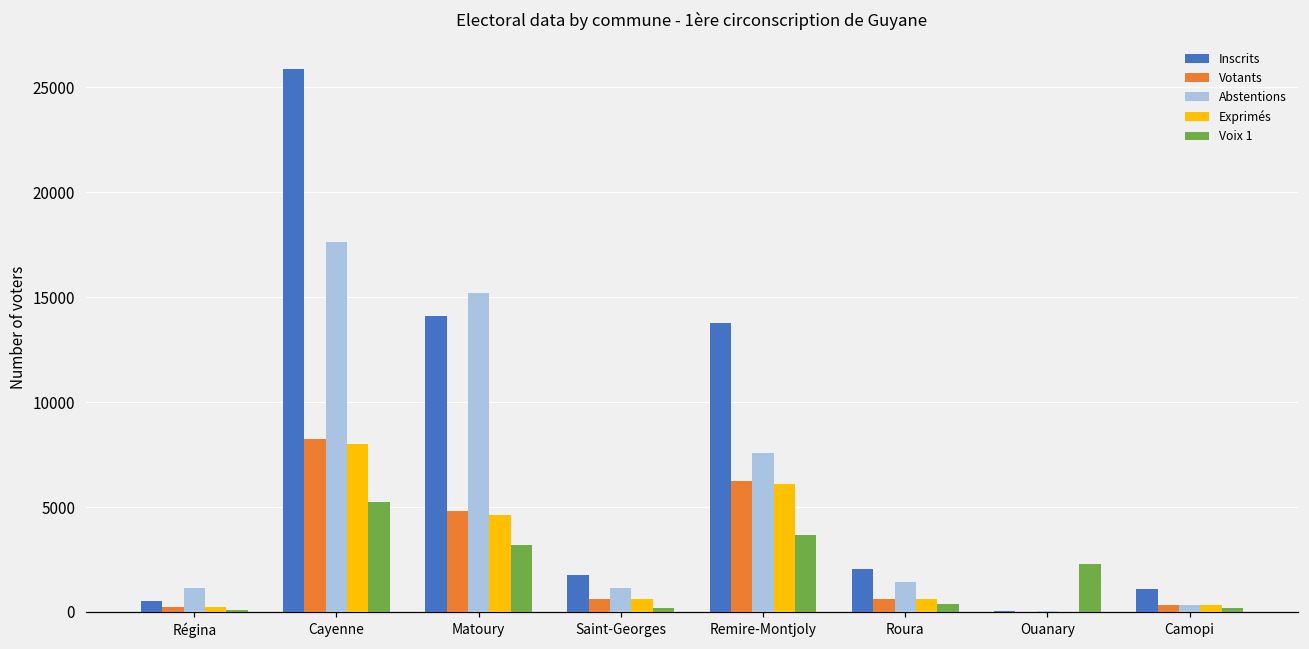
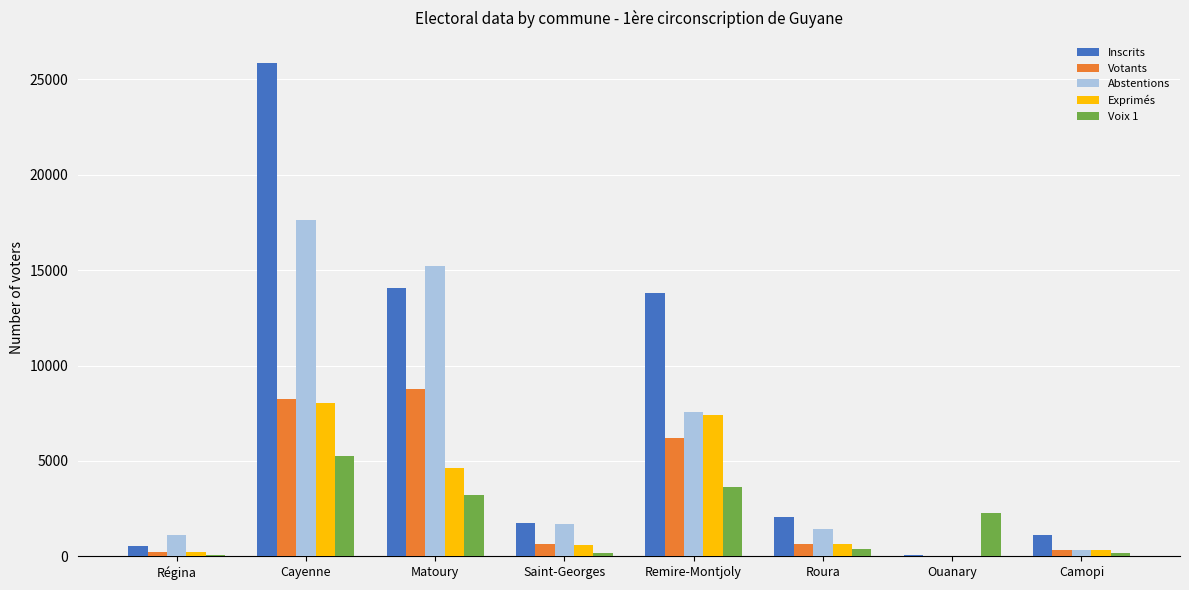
  {
    "Inscrits": {
      "Régina": 500,
      "Cayenne": 25900,
      "Matoury": 14100,
      "Saint-Georges": 1700,
      "Remire-Montjoly": 13800,
      "Roura": 2000,
      "Camopi": 1100
    },
    "Votants": {
      "Régina": 200,
      "Cayenne": 8200,
-     "Matoury": 4800,
+     "Matoury": 8800,
      "Saint-Georges": 600,
      "Remire-Montjoly": 6200,
      "Roura": 600,
      "Camopi": 300
    },
    "Abstentions": {
      "Régina": 1100,
      "Cayenne": 17600,
      "Matoury": 15200,
-     "Saint-Georges": 1100,
+     "Saint-Georges": 1700,
      "Remire-Montjoly": 7600,
      "Roura": 1400,
      "Camopi": 300
    },
    "Exprimés": {
      "Régina": 200,
      "Cayenne": 8000,
      "Matoury": 4600,
      "Saint-Georges": 600,
-     "Remire-Montjoly": 6100,
+     "Remire-Montjoly": 7400,
      "Roura": 600,
      "Camopi": 300
    },
    "Voix 1": {
      "Cayenne": 5200,
      "Matoury": 3200,
      "Saint-Georges": 200,
      "Remire-Montjoly": 3700,
      "Roura": 400,
      "Ouanary": 2300,
      "Camopi": 200
    }
  }
